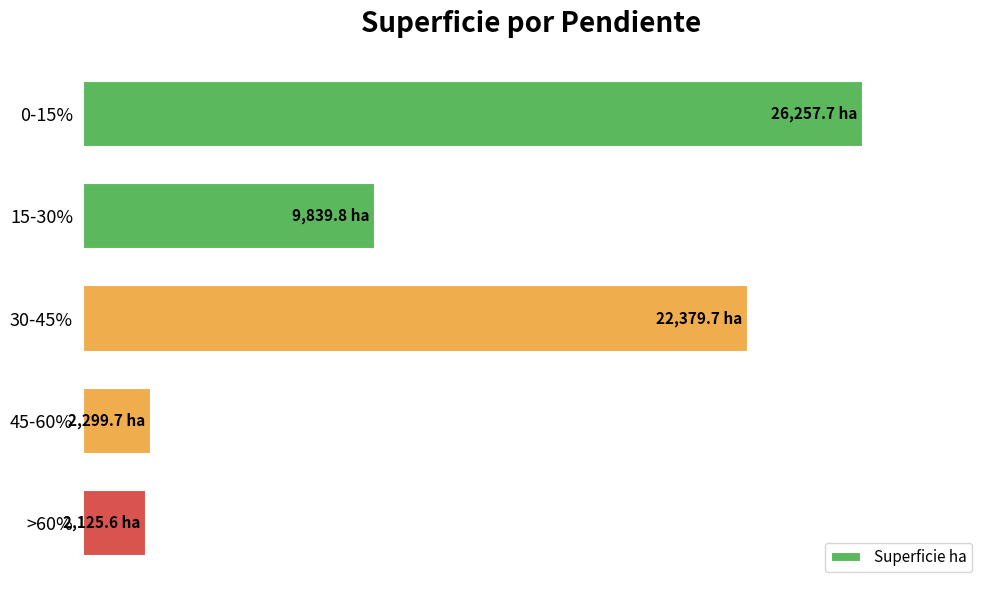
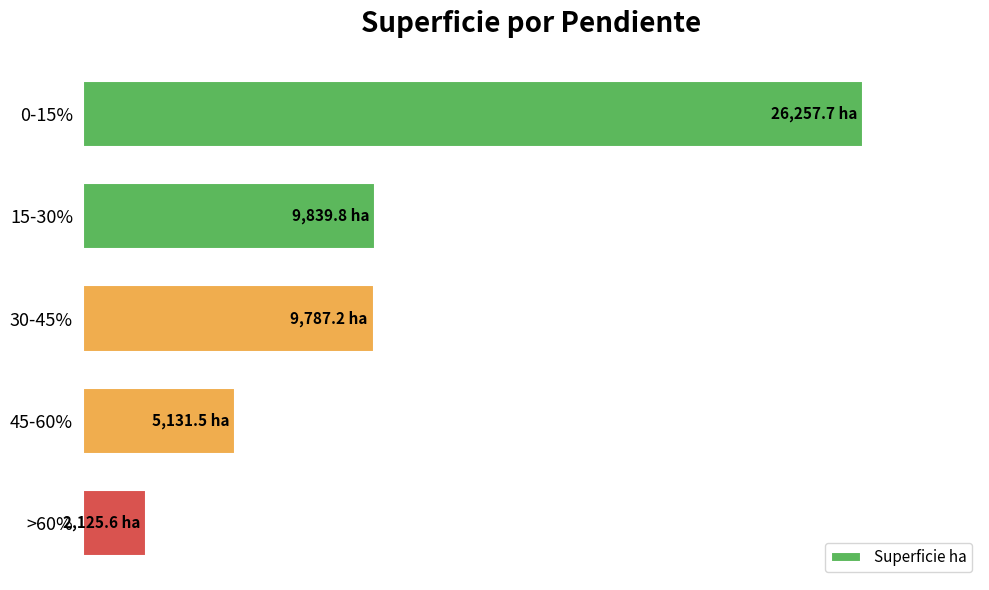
  {
    "0-15%": "26,257.7",
    "15-30%": "9,839.8",
-   "30-45%": "22,379.7",
-   "45-60%": "2,299.7",
+   "30-45%": "9,787.2",
+   "45-60%": "5,131.5",
    ">60%": "2,125.6"
  }
